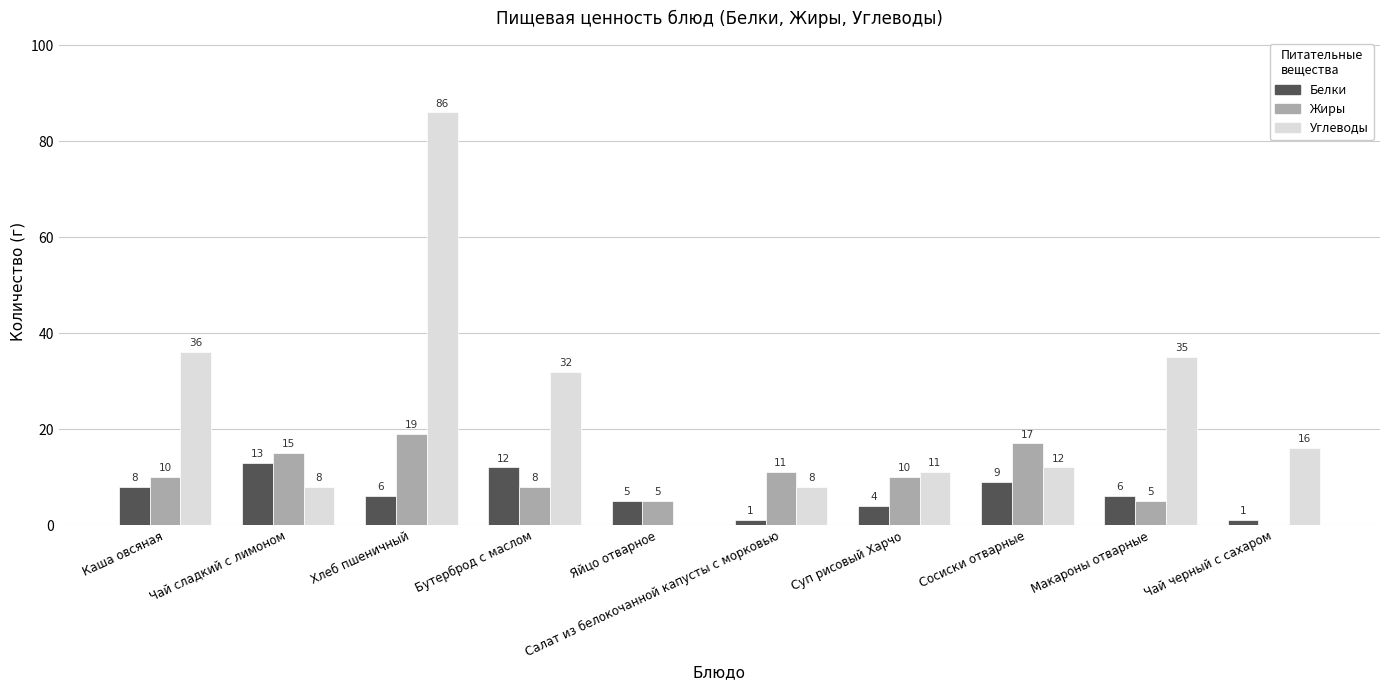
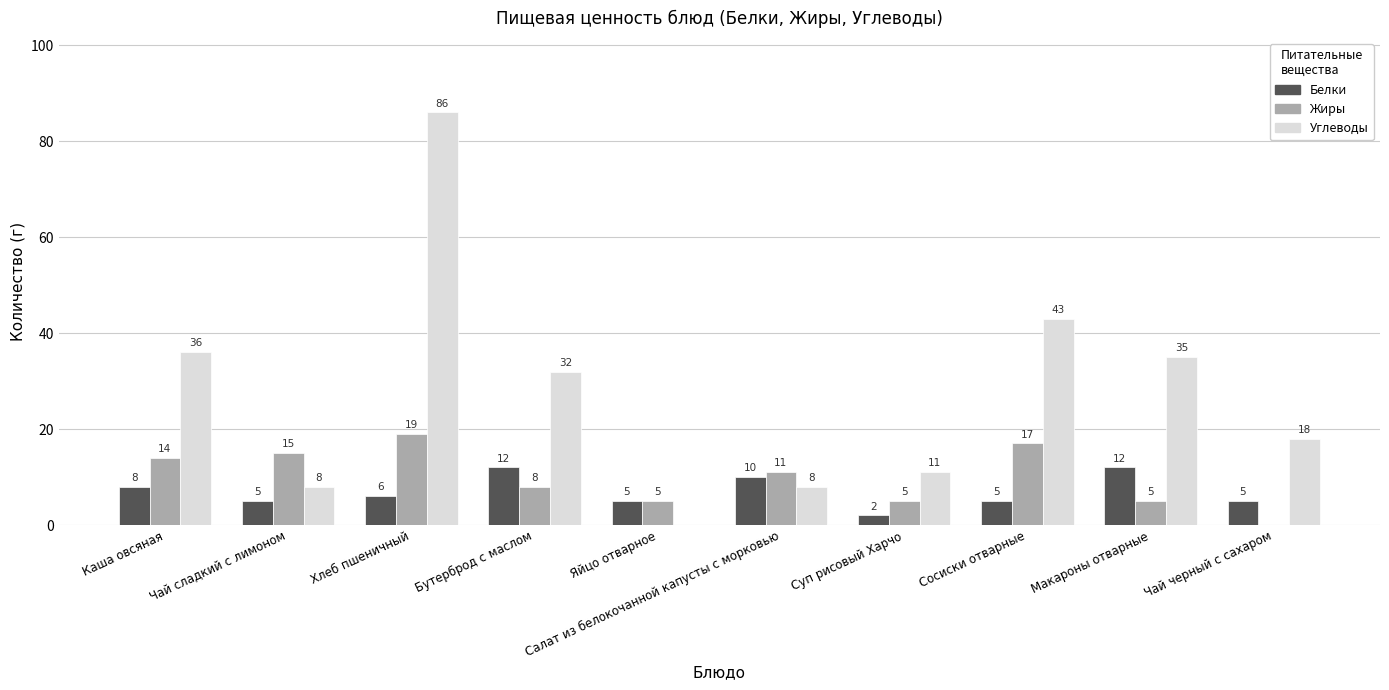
  {
    "Белки": {
      "Каша овсяная": 8,
-     "Чай сладкий с лимоном": 13,
+     "Чай сладкий с лимоном": 5,
      "Хлеб пшеничный": 6,
      "Бутерброд с маслом": 12,
      "Яйцо отварное": 5,
-     "Салат из белокочанной капусты с морковью": 1,
-     "Суп рисовый Харчо": 4,
-     "Сосиски отварные": 9,
-     "Макароны отварные": 6,
-     "Чай черный с сахаром": 1
+     "Салат из белокочанной капусты с морковью": 10,
+     "Суп рисовый Харчо": 2,
+     "Сосиски отварные": 5,
+     "Макароны отварные": 12,
+     "Чай черный с сахаром": 5
    },
    "Жиры": {
-     "Каша овсяная": 10,
+     "Каша овсяная": 14,
      "Чай сладкий с лимоном": 15,
      "Хлеб пшеничный": 19,
      "Бутерброд с маслом": 8,
      "Яйцо отварное": 5,
      "Салат из белокочанной капусты с морковью": 11,
-     "Суп рисовый Харчо": 10,
+     "Суп рисовый Харчо": 5,
      "Сосиски отварные": 17,
      "Макароны отварные": 5
    },
    "Углеводы": {
      "Каша овсяная": 36,
      "Чай сладкий с лимоном": 8,
      "Хлеб пшеничный": 86,
      "Бутерброд с маслом": 32,
      "Салат из белокочанной капусты с морковью": 8,
      "Суп рисовый Харчо": 11,
-     "Сосиски отварные": 12,
+     "Сосиски отварные": 43,
      "Макароны отварные": 35,
-     "Чай черный с сахаром": 16
+     "Чай черный с сахаром": 18
    }
  }
